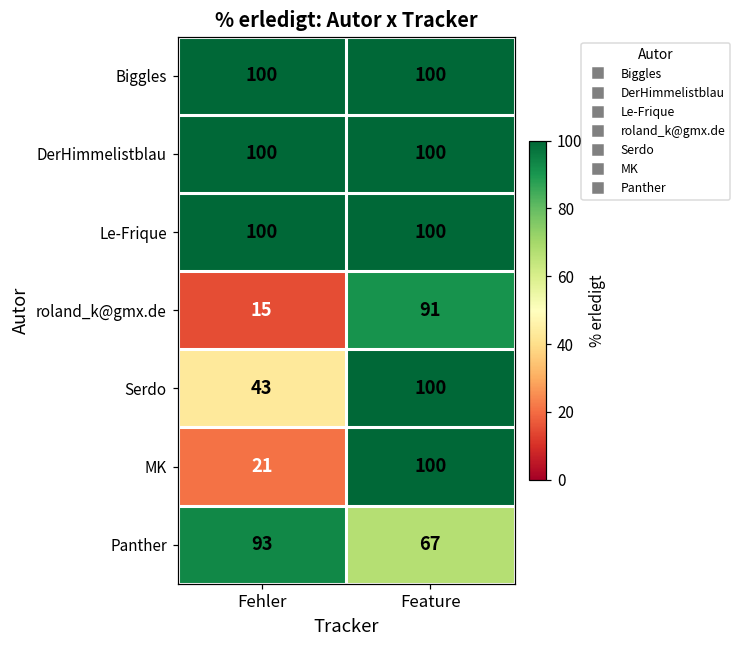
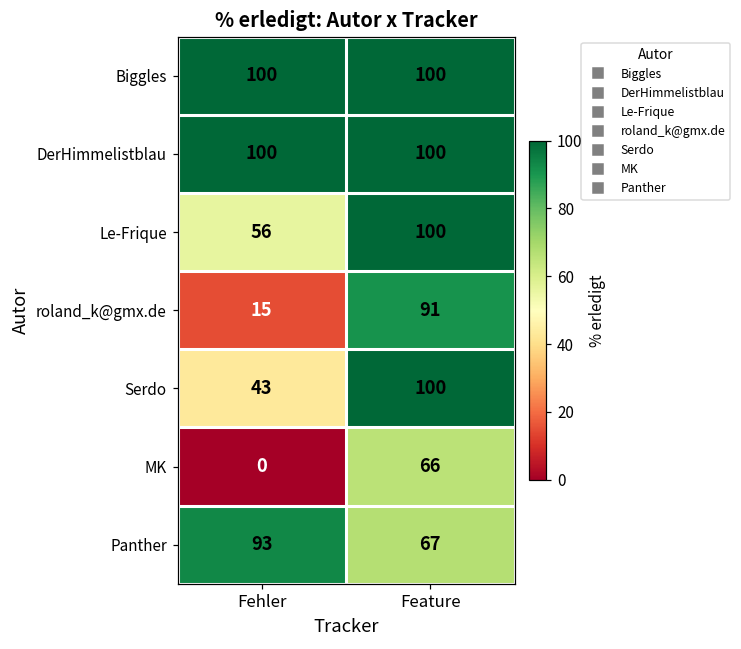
  {
    "Biggles": {
      "Fehler": 100,
      "Feature": 100
    },
    "DerHimmelistblau": {
      "Fehler": 100,
      "Feature": 100
    },
    "Le-Frique": {
-     "Fehler": 100,
+     "Fehler": 56,
      "Feature": 100
    },
    "roland_k@gmx.de": {
      "Fehler": 15,
      "Feature": 91
    },
    "Serdo": {
      "Fehler": 43,
      "Feature": 100
    },
    "MK": {
-     "Fehler": 21,
-     "Feature": 100
+     "Fehler": 0,
+     "Feature": 66
    },
    "Panther": {
      "Fehler": 93,
      "Feature": 67
    }
  }
